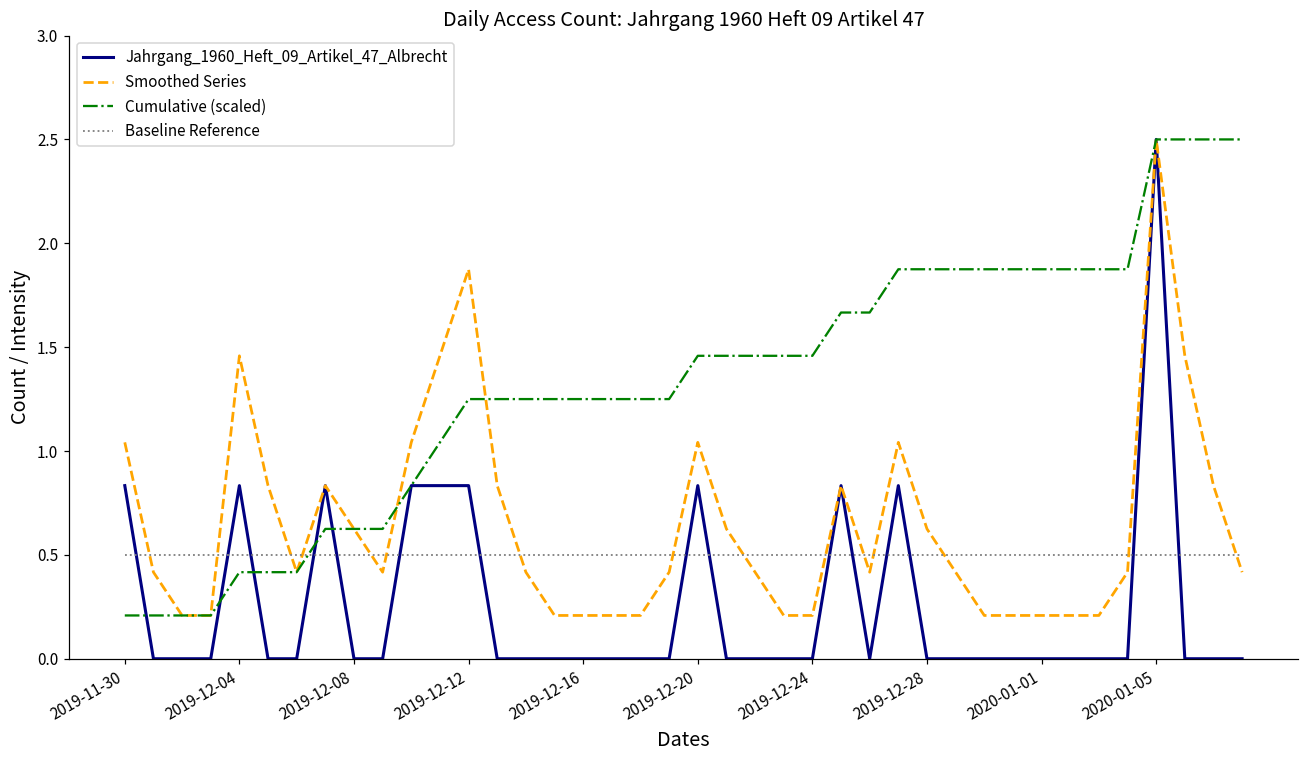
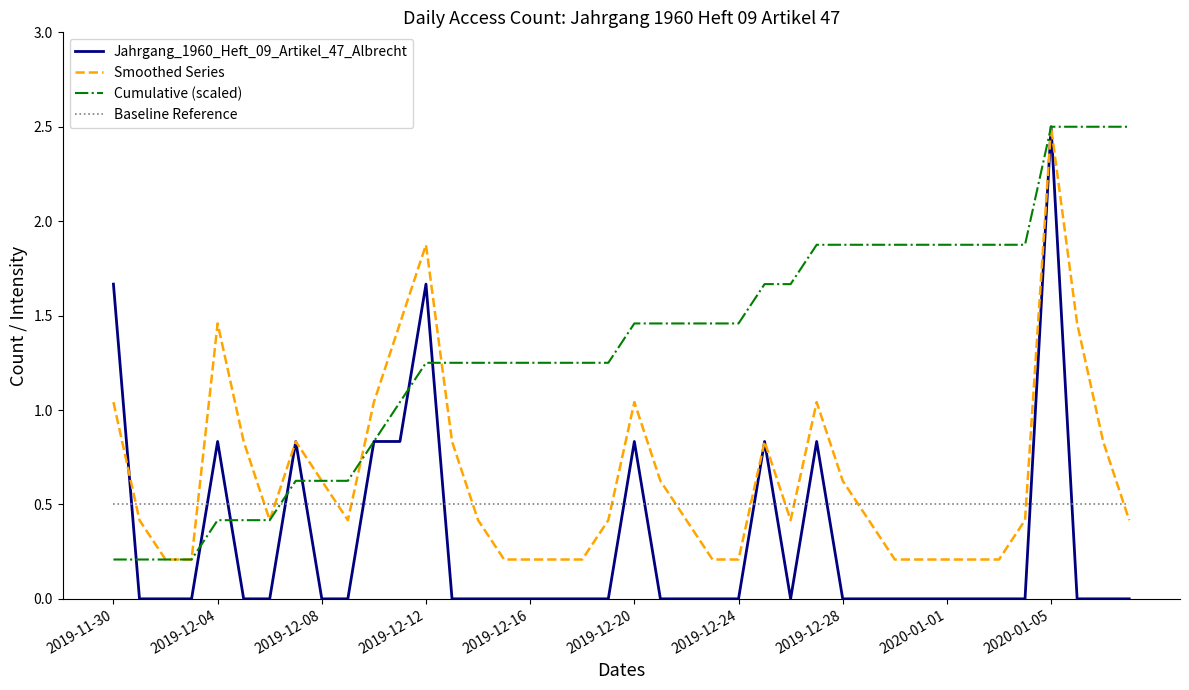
  {
    "Jahrgang_1960_Heft_09_Artikel_47_Albrecht": {
-     "2019-11-30": 0.83,
+     "2019-11-30": 1.67,
      "2019-12-04": 0.83,
      "2019-12-08": 0.00,
-     "2019-12-12": 0.83,
+     "2019-12-12": 1.67,
      "2019-12-16": 0.00,
      "2019-12-20": 0.83,
      "2019-12-24": 0.00,
      "2019-12-28": 0.00,
      "2020-01-01": 0.00
    },
    "Smoothed Series": {
      "2019-11-30": 1.04,
      "2019-12-04": 1.46,
      "2019-12-12": 1.88,
      "2019-12-16": 0.21,
      "2019-12-20": 1.04,
      "2019-12-24": 0.21,
      "2019-12-28": 0.63,
      "2020-01-01": 0.21
    },
    "Cumulative (scaled)": {
      "2019-11-30": 0.21,
      "2019-12-04": 0.42,
      "2019-12-12": 1.25,
      "2019-12-16": 1.25,
      "2019-12-20": 1.46,
      "2019-12-24": 1.46,
      "2019-12-28": 1.88,
      "2020-01-01": 1.88
    },
    "Baseline Reference": {
      "2019-11-30": 0.50,
      "2019-12-04": 0.50,
      "2019-12-08": 0.50,
      "2019-12-12": 0.50,
      "2019-12-16": 0.50,
      "2019-12-20": 0.50,
      "2019-12-24": 0.50,
      "2019-12-28": 0.50,
      "2020-01-01": 0.50,
      "2020-01-05": 0.50
    }
  }
